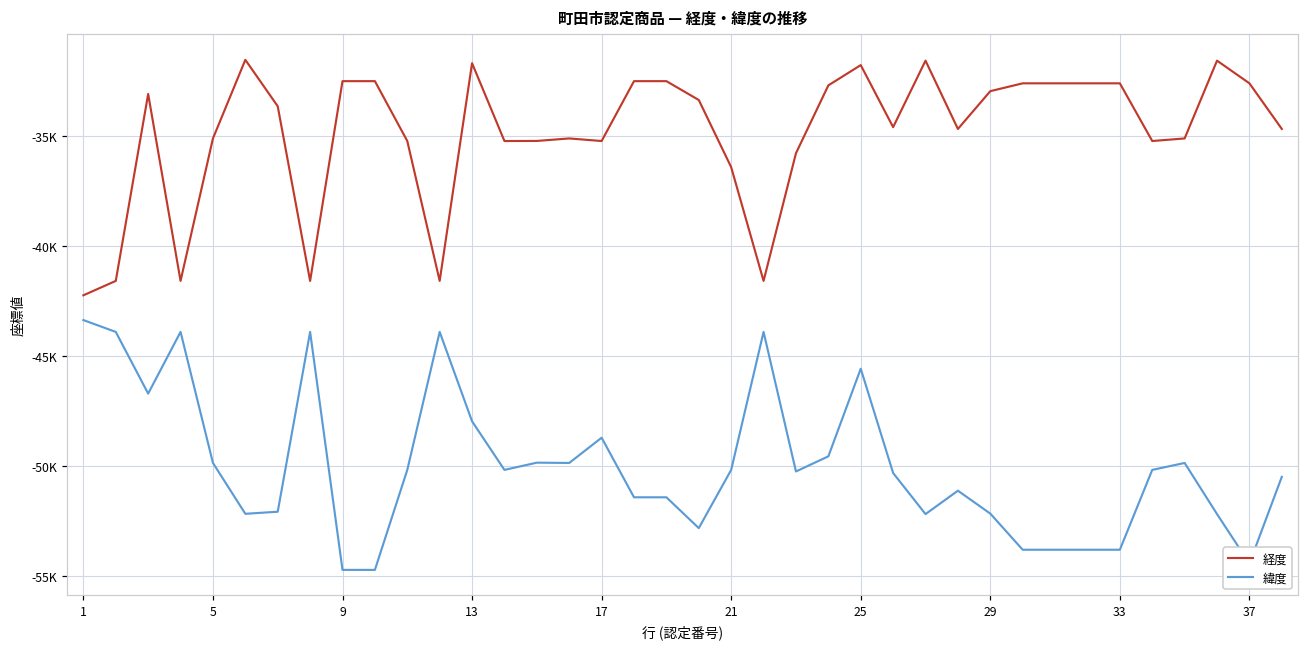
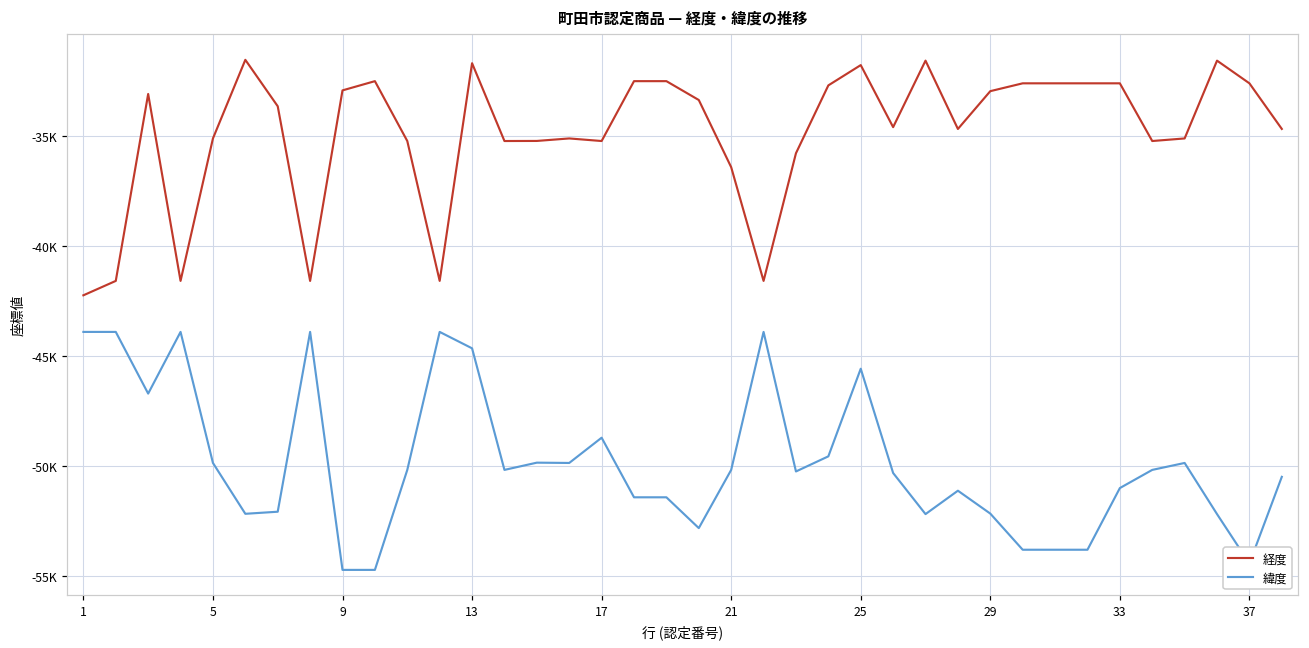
  {
    "経度": {
      "1": -42200,
      "5": -35100,
-     "9": -32500,
+     "9": -32900,
      "13": -31700,
      "17": -35200,
      "21": -36400,
      "25": -31800,
      "29": -33000,
      "33": -32600,
      "37": -32600
    },
    "緯度": {
-     "1": -43400,
+     "1": -43900,
      "5": -49900,
      "9": -54700,
-     "13": -48000,
+     "13": -44700,
      "17": -48700,
      "21": -50200,
      "25": -45600,
      "29": -52200,
-     "33": -53800
+     "33": -51000
    }
  }
